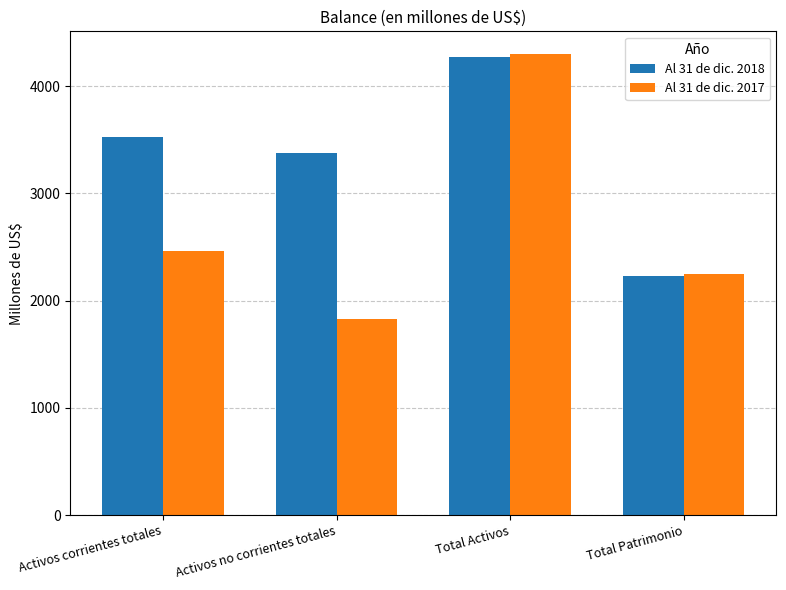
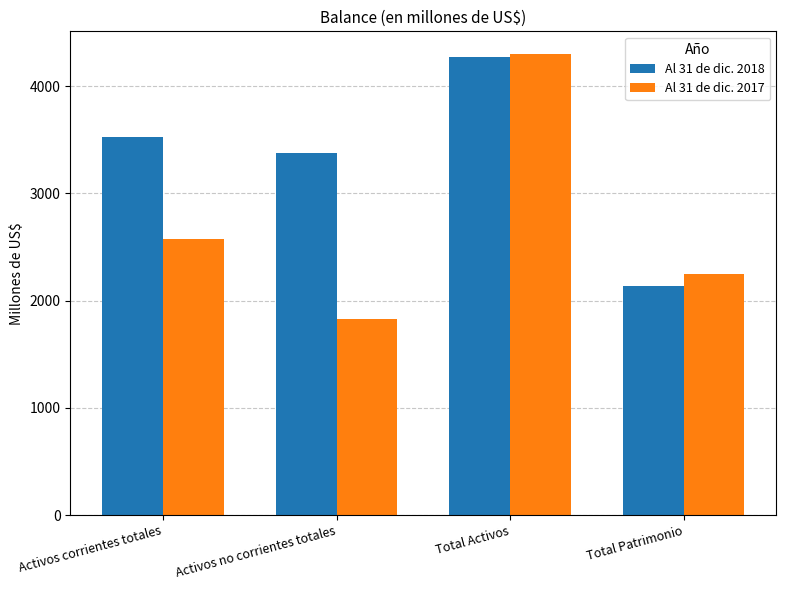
  {
    "Al 31 de dic. 2018": {
      "Activos corrientes totales": 3520,
      "Activos no corrientes totales": 3370,
      "Total Activos": 4270,
-     "Total Patrimonio": 2230
+     "Total Patrimonio": 2140
    },
    "Al 31 de dic. 2017": {
-     "Activos corrientes totales": 2470,
+     "Activos corrientes totales": 2570,
      "Activos no corrientes totales": 1830,
      "Total Activos": 4300,
      "Total Patrimonio": 2250
    }
  }
